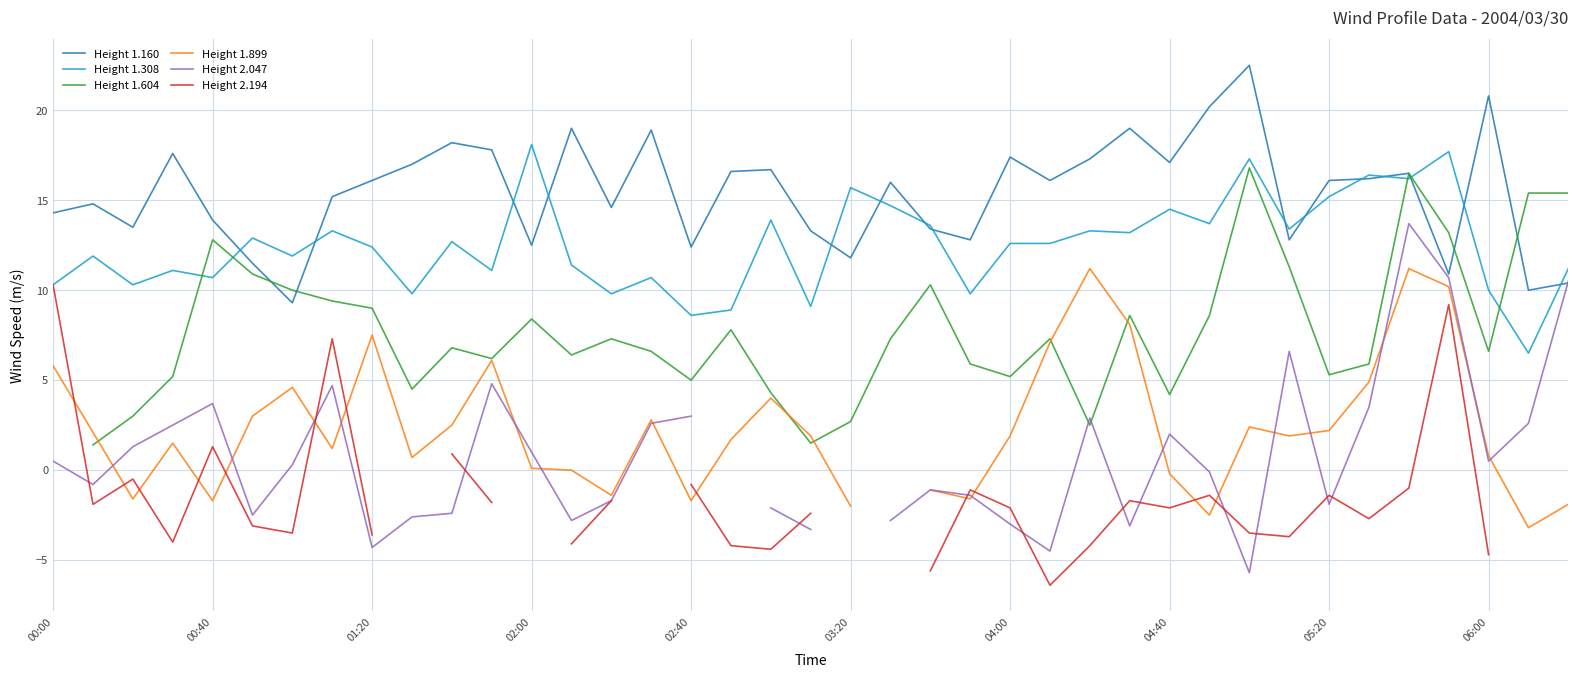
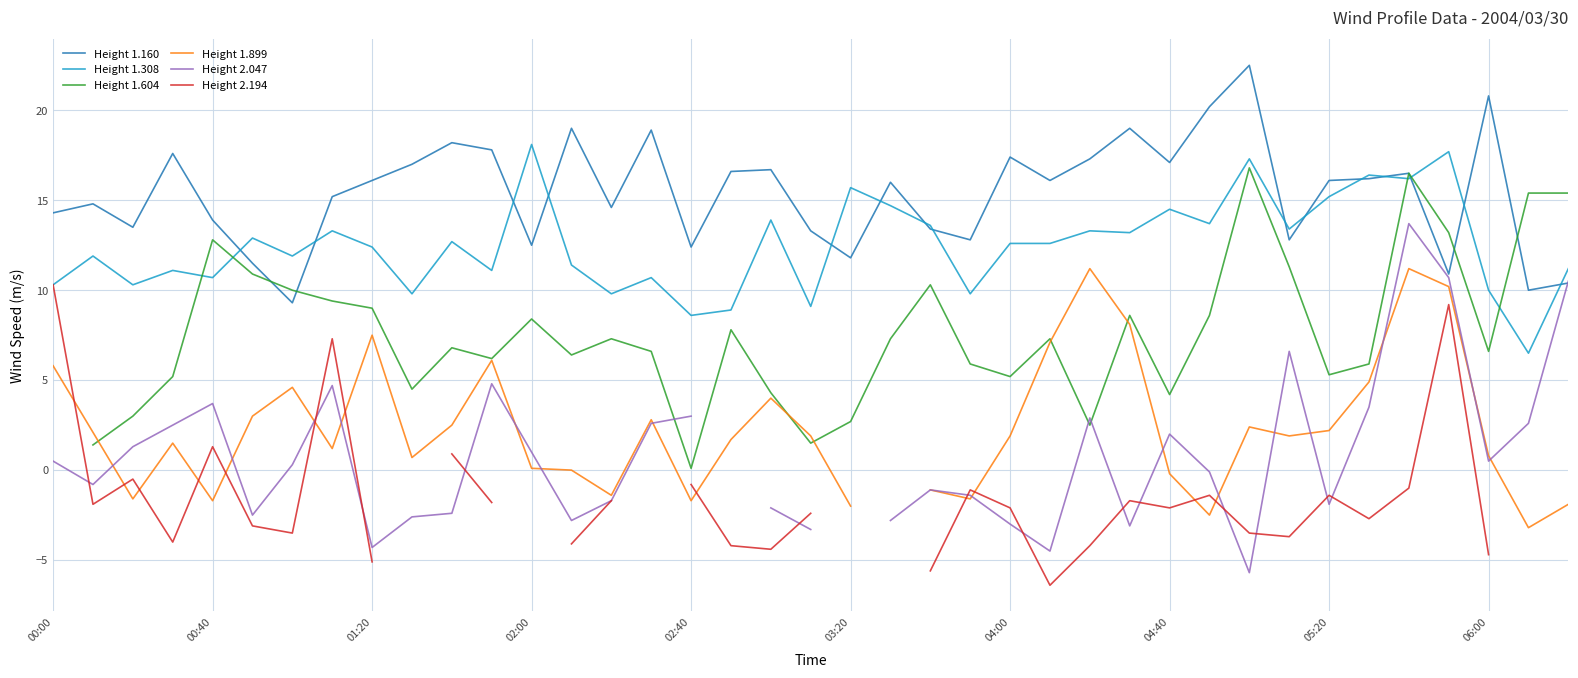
  {
    "Height 1.604": {
      "00:40": 12.8,
      "01:20": 9.0,
      "02:00": 8.4,
-     "02:40": 5.0,
+     "02:40": 0.1,
      "03:20": 2.7,
      "04:00": 5.2,
      "04:40": 4.2,
      "05:20": 5.3,
      "06:00": 6.6
    },
    "Height 1.899": {
      "00:00": 5.8,
      "00:40": -1.7,
      "01:20": 7.5,
      "02:00": 0.1,
      "02:40": -1.7,
      "03:20": -2.0,
      "04:00": 1.9,
      "04:40": -0.2,
      "05:20": 2.2,
      "06:00": 0.8
    },
    "Height 2.047": {
      "00:00": 0.5,
      "00:40": 3.7,
      "01:20": -4.3,
      "02:00": 1.0,
      "02:40": 3.0,
      "04:00": -3.0,
      "04:40": 2.0,
      "05:20": -1.9,
      "06:00": 0.5
    },
    "Height 2.194": {
      "00:40": 1.3,
-     "01:20": -3.6,
+     "01:20": -5.1,
      "02:40": -0.8,
      "04:00": -2.1,
      "04:40": -2.1,
      "05:20": -1.4,
      "06:00": -4.7
    }
  }
